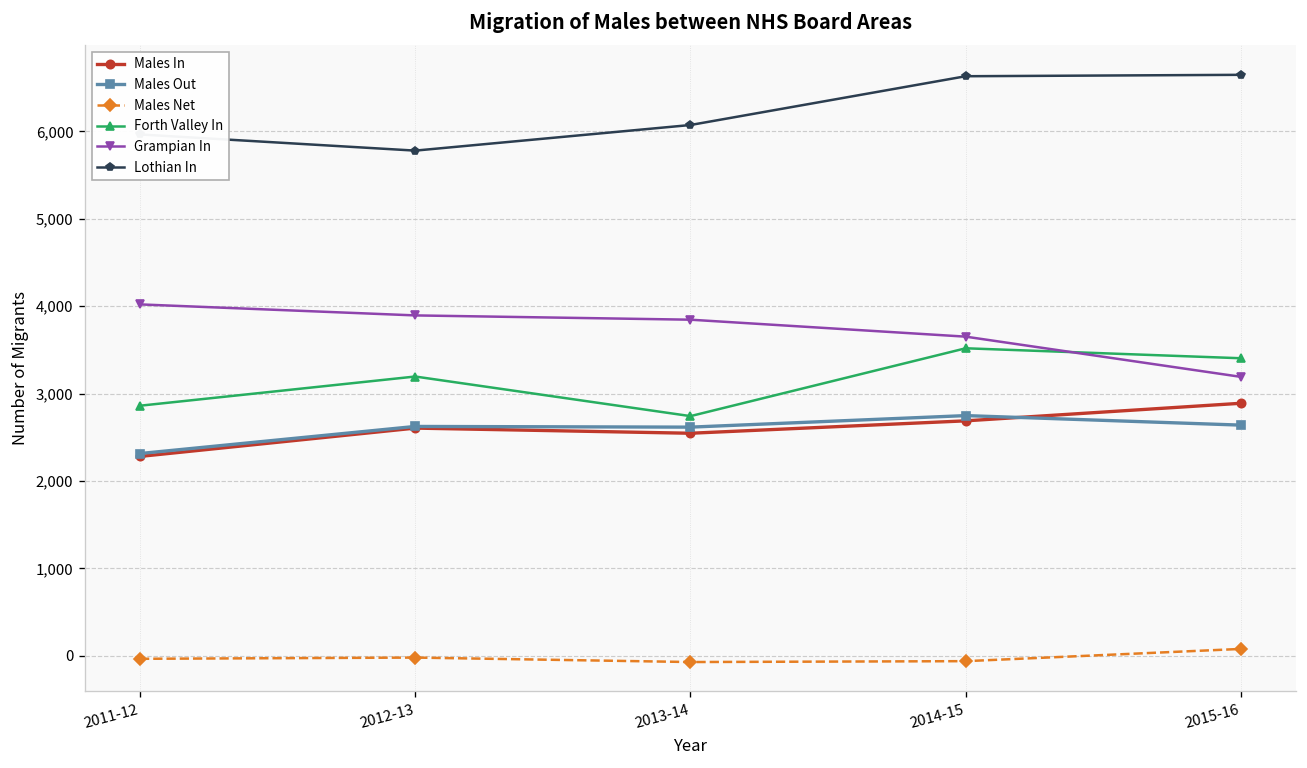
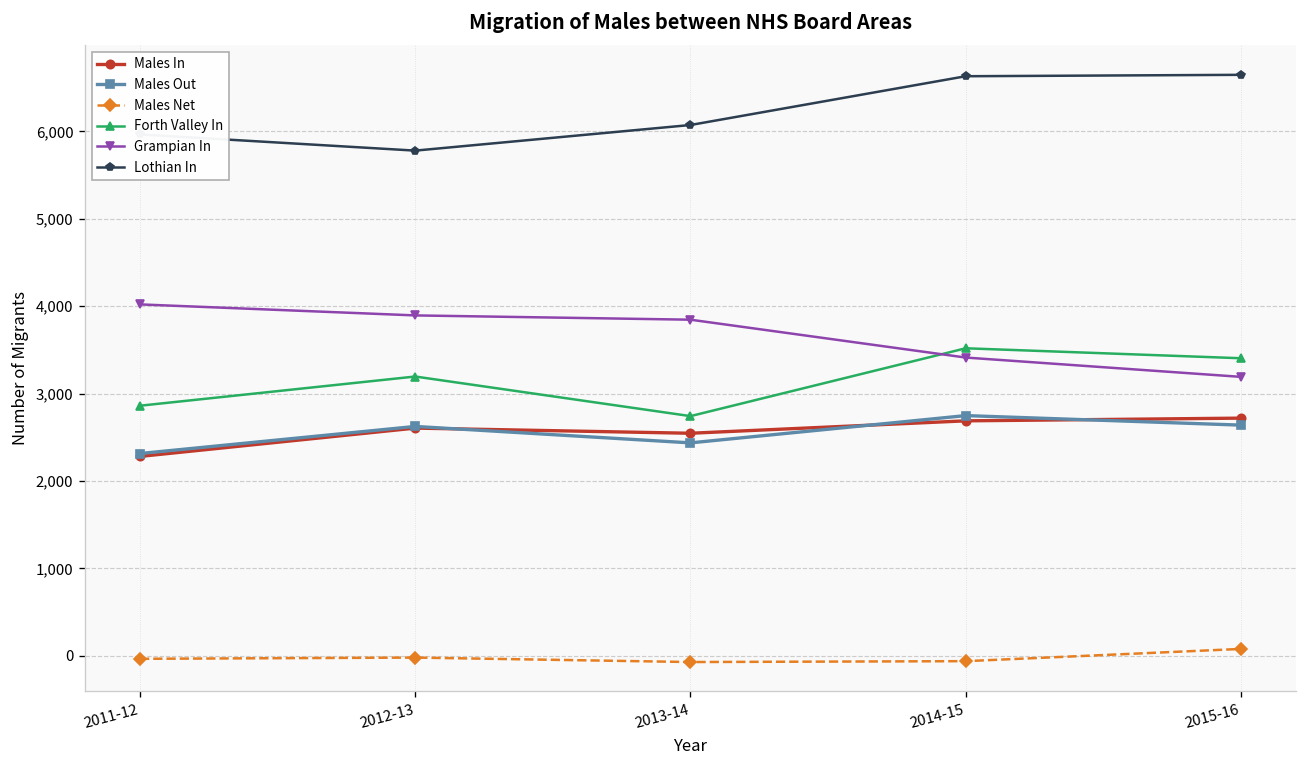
  {
    "Males In": {
      "2013-14": "2,500",
      "2014-15": "2,700",
-     "2015-16": "2,900"
+     "2015-16": "2,700"
    },
    "Males Out": {
-     "2013-14": "2,600",
+     "2013-14": "2,400",
      "2014-15": "2,700",
      "2015-16": "2,600"
    },
    "Males Net": {
      "2011-12": "0",
      "2012-13": "0",
      "2013-14": "-100",
      "2014-15": "-100",
      "2015-16": "100"
    },
    "Forth Valley In": {
      "2011-12": "2,900",
      "2012-13": "3,200",
      "2013-14": "2,700",
      "2014-15": "3,500",
      "2015-16": "3,400"
    },
    "Grampian In": {
      "2011-12": "4,000",
      "2012-13": "3,900",
      "2013-14": "3,800",
-     "2014-15": "3,700",
+     "2014-15": "3,400",
      "2015-16": "3,200"
    },
    "Lothian In": {
      "2012-13": "5,800",
      "2013-14": "6,100",
      "2014-15": "6,600",
      "2015-16": "6,600"
    }
  }
